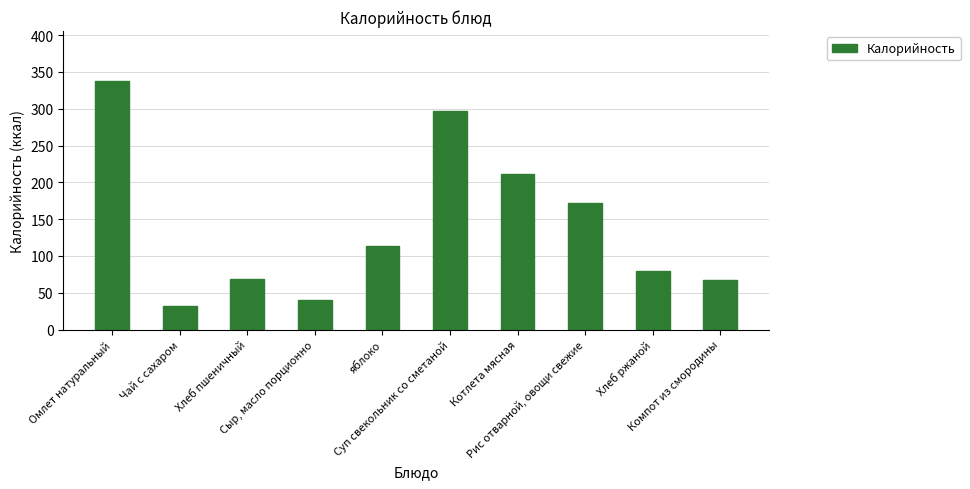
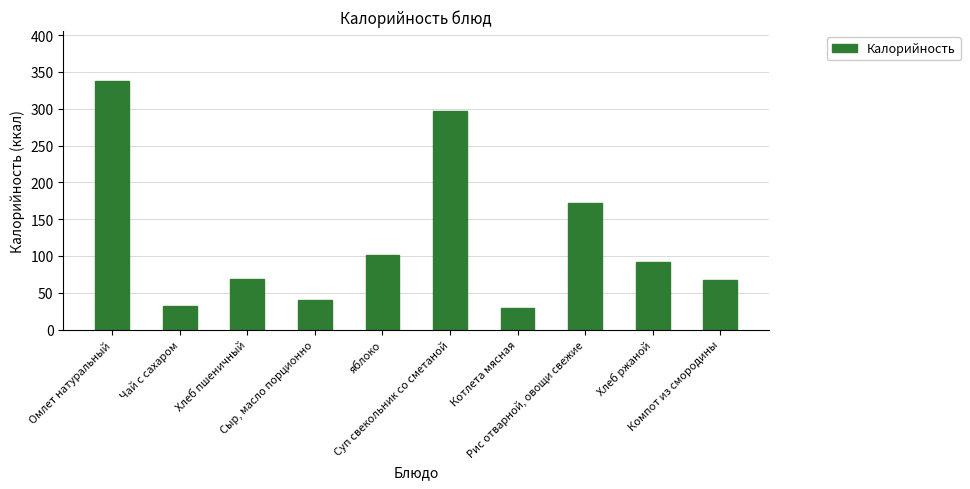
  {
    "Омлет натуральный": 340,
    "Чай с сахаром": 30,
    "Хлеб пшеничный": 70,
    "Сыр, масло порционно": 40,
-   "яблоко": 110,
+   "яблоко": 100,
    "Суп свекольник со сметаной": 300,
-   "Котлета мясная": 210,
+   "Котлета мясная": 30,
    "Рис отварной, овощи свежие": 170,
-   "Хлеб ржаной": 80,
+   "Хлеб ржаной": 90,
    "Компот из смородины": 70
  }
